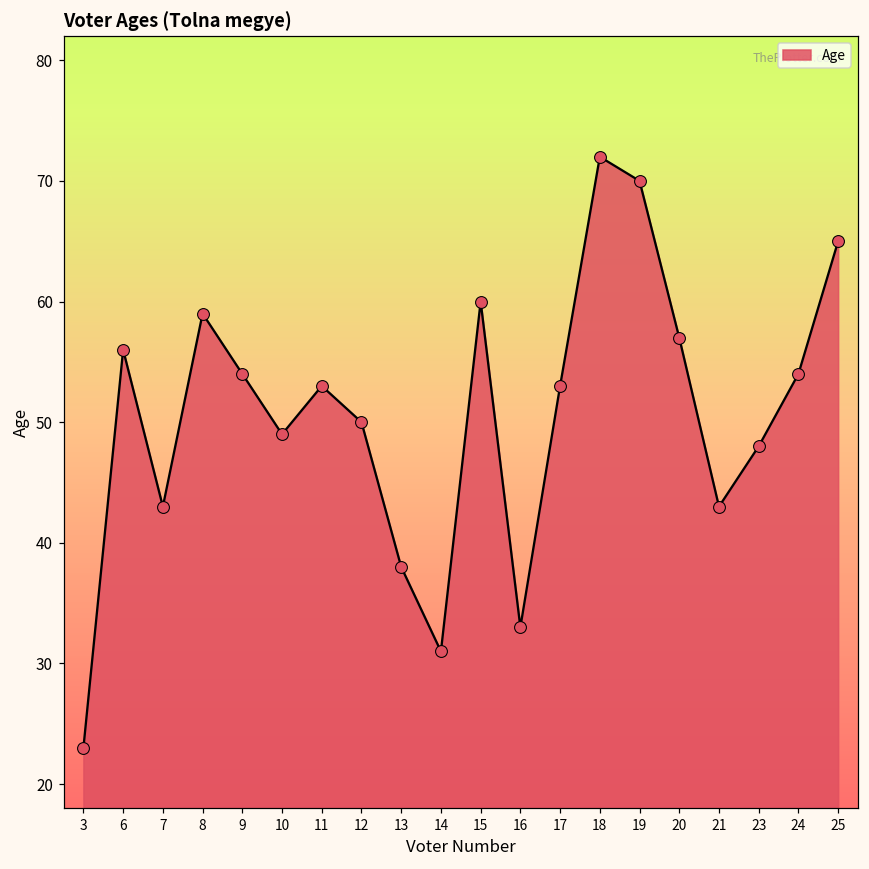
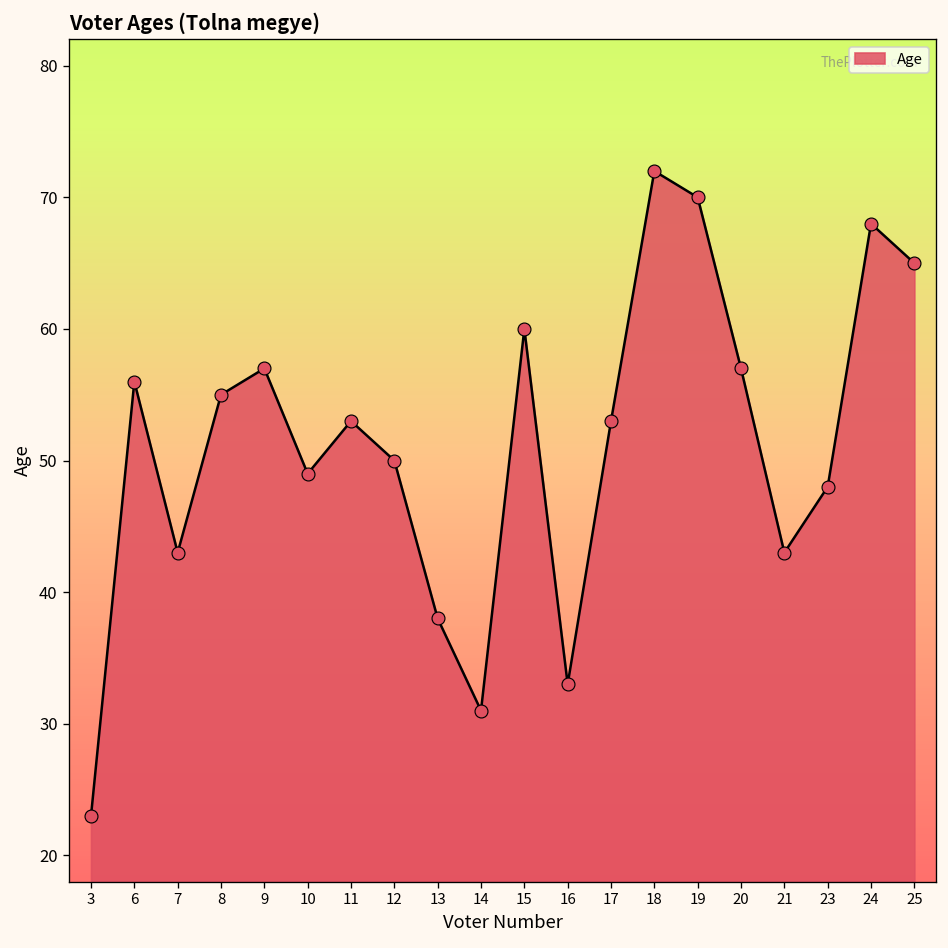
  {
    "3": 23,
    "6": 56,
    "7": 43,
-   "8": 59,
-   "9": 54,
+   "8": 55,
+   "9": 57,
    "10": 49,
    "11": 53,
    "12": 50,
    "13": 38,
    "14": 31,
    "15": 60,
    "16": 33,
    "17": 53,
    "18": 72,
    "19": 70,
    "20": 57,
    "21": 43,
    "23": 48,
-   "24": 54,
+   "24": 68,
    "25": 65
  }
